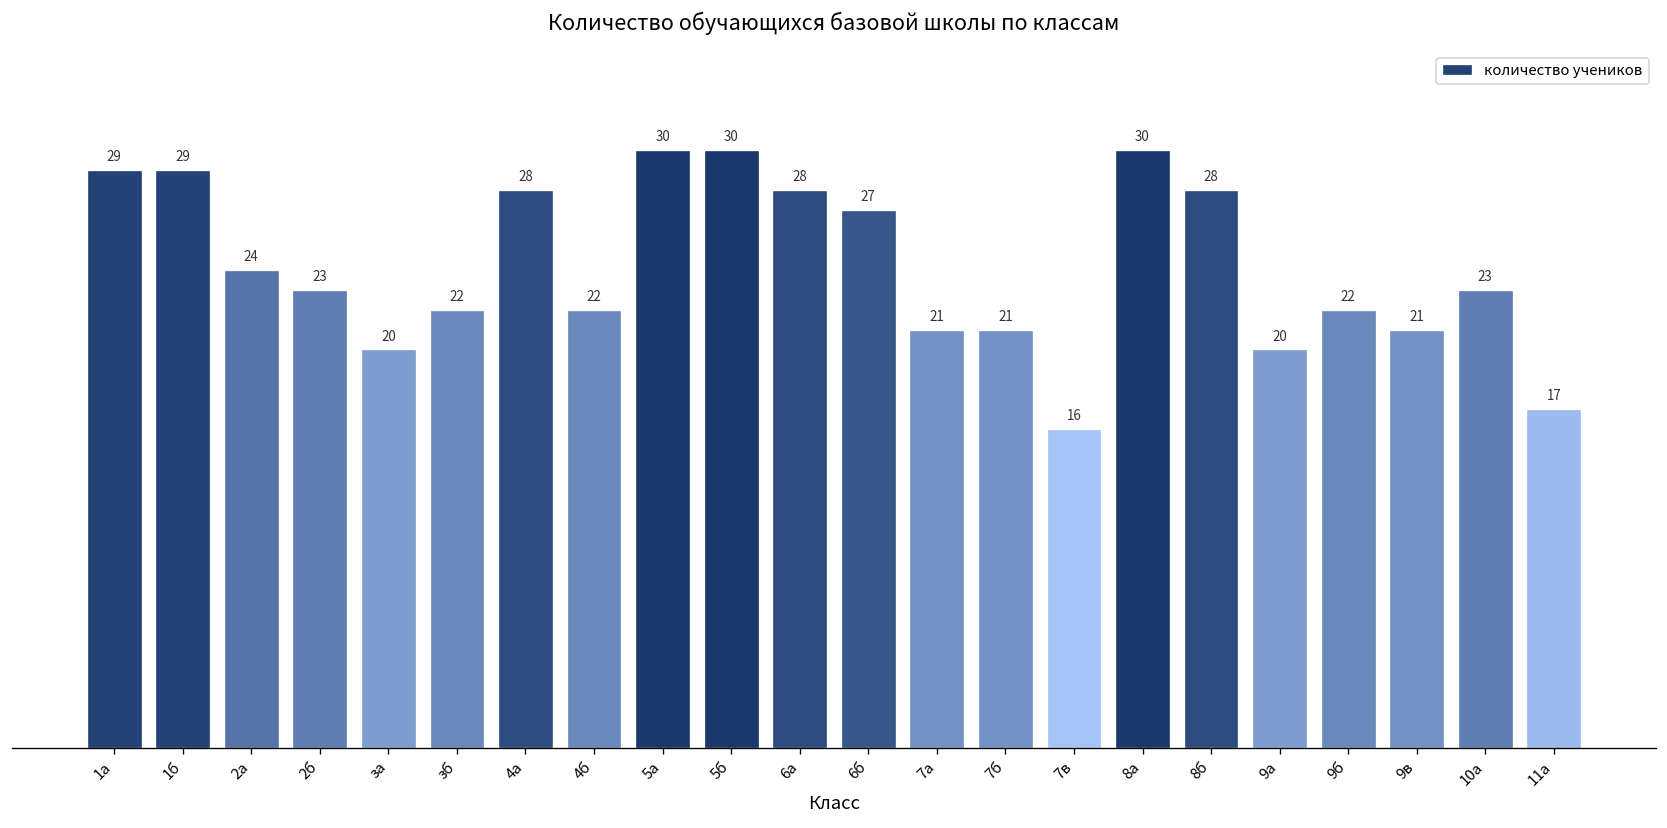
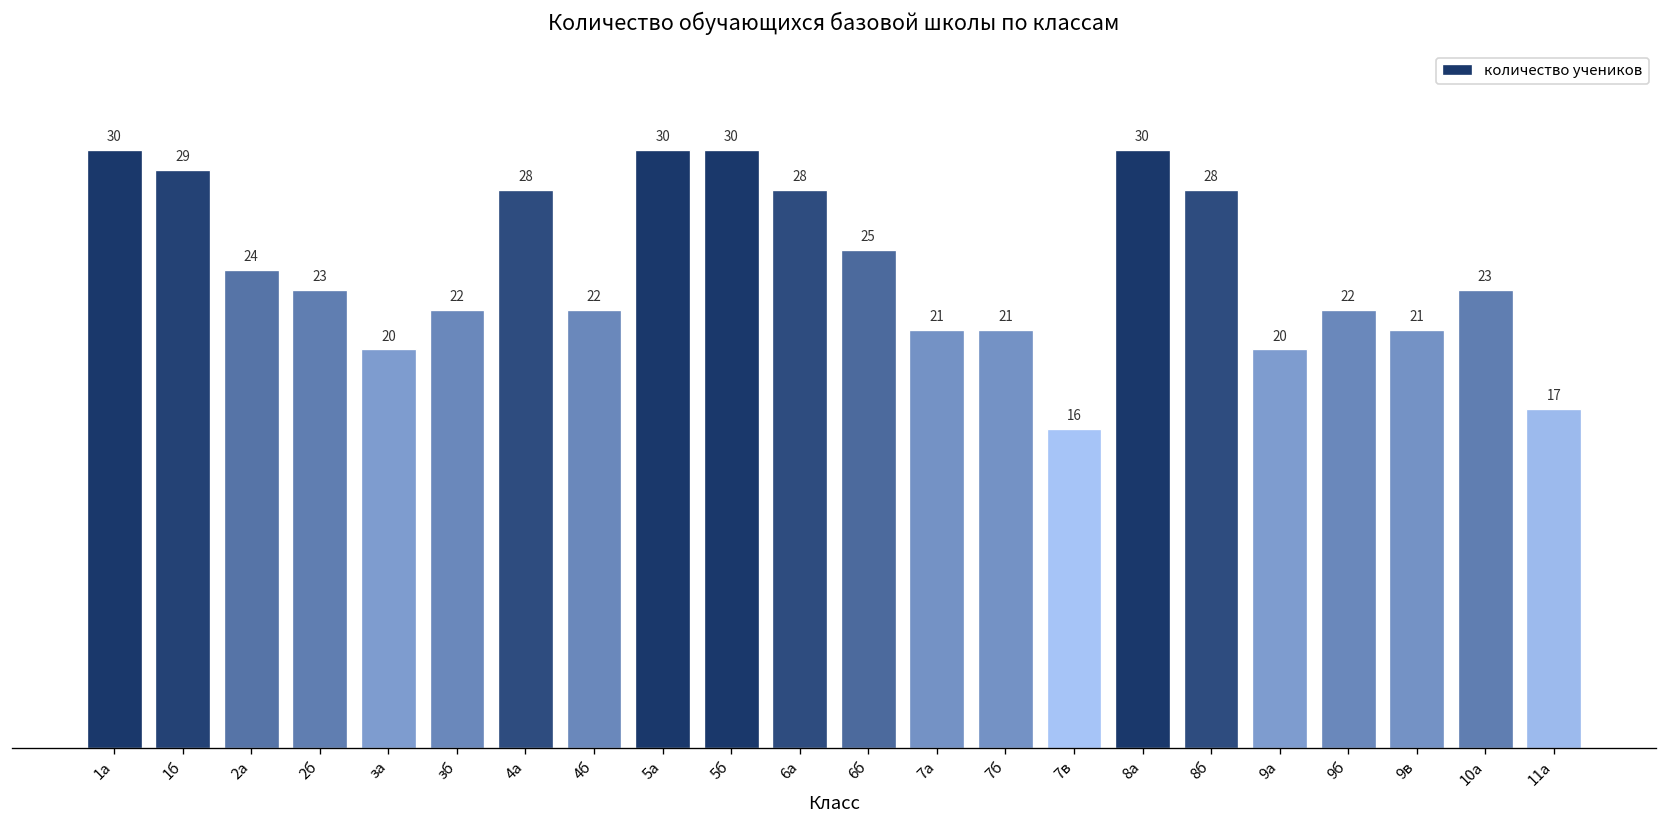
  {
-   "1а": 29,
+   "1а": 30,
    "1б": 29,
    "2а": 24,
    "2б": 23,
    "за": 20,
    "зб": 22,
    "4а": 28,
    "4б": 22,
    "5а": 30,
    "5б": 30,
    "6а": 28,
-   "6б": 27,
+   "6б": 25,
    "7а": 21,
    "7б": 21,
    "7в": 16,
    "8а": 30,
    "8б": 28,
    "9а": 20,
    "9б": 22,
    "9в": 21,
    "10а": 23,
    "11а": 17
  }
